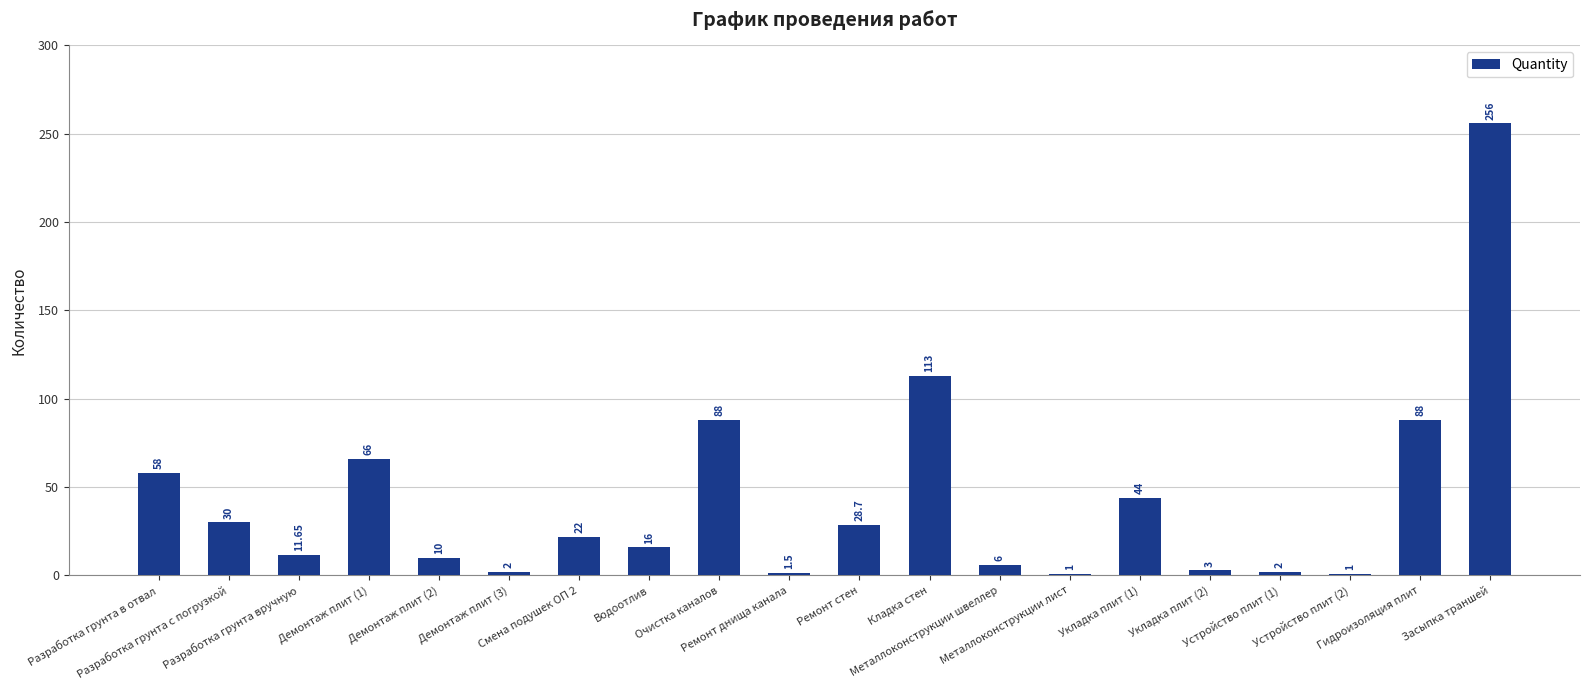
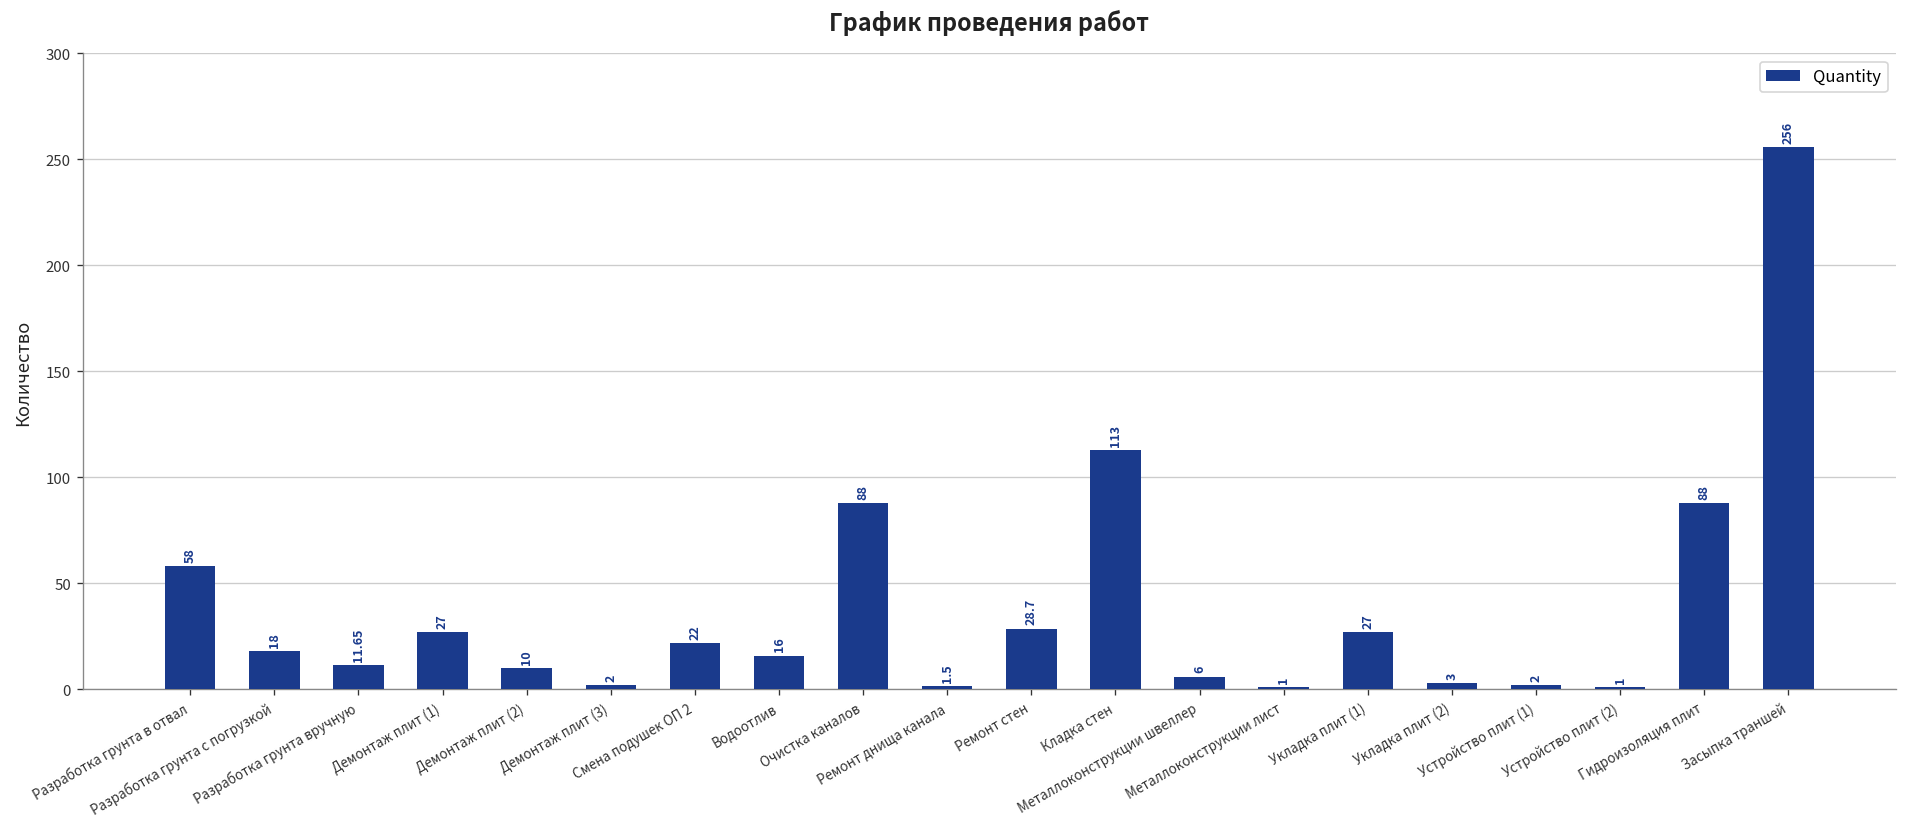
  {
    "Разработка грунта в отвал": 58,
-   "Разработка грунта с погрузкой": 30,
+   "Разработка грунта с погрузкой": 18,
    "Разработка грунта вручную": 11.65,
-   "Демонтаж плит (1)": 66,
+   "Демонтаж плит (1)": 27,
    "Демонтаж плит (2)": 10,
    "Демонтаж плит (3)": 2,
    "Смена подушек ОП 2": 22,
    "Водоотлив": 16,
    "Очистка каналов": 88,
    "Ремонт днища канала": 1.5,
    "Ремонт стен": 28.7,
    "Кладка стен": 113,
    "Металлоконструкции швеллер": 6,
    "Металлоконструкции лист": 1,
-   "Укладка плит (1)": 44,
+   "Укладка плит (1)": 27,
    "Укладка плит (2)": 3,
    "Устройство плит (1)": 2,
    "Устройство плит (2)": 1,
    "Гидроизоляция плит": 88,
    "Засыпка траншей": 256
  }
